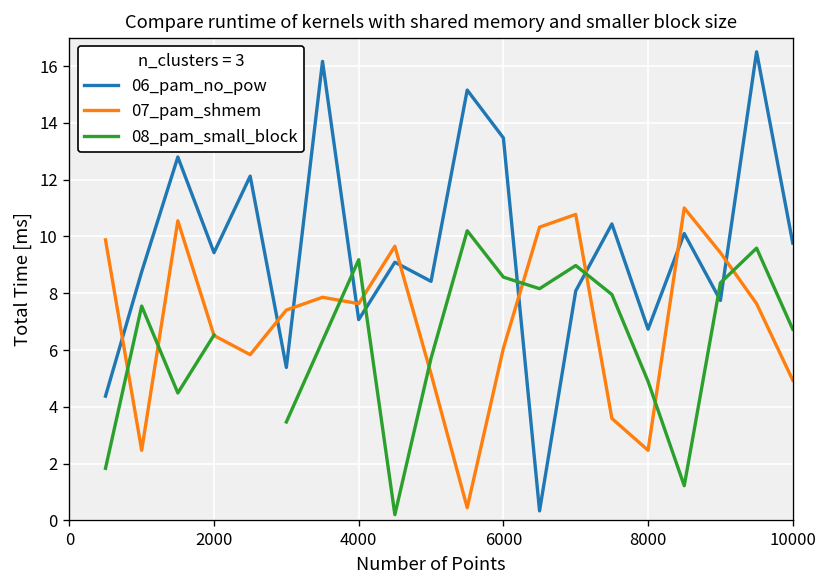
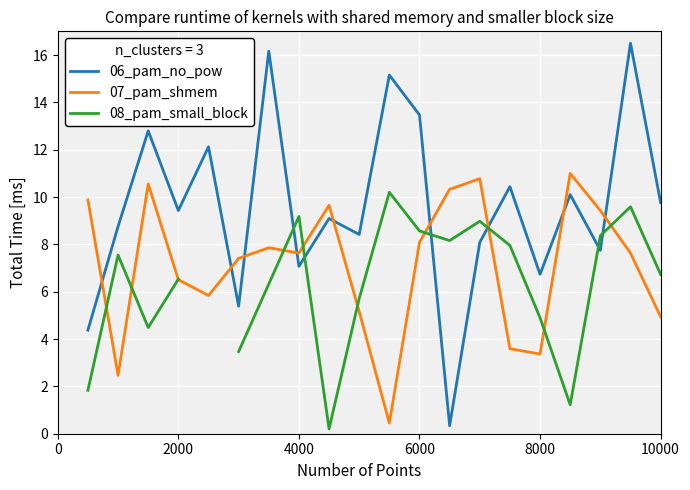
  {
    "06_pam_no_pow": {
      "2000": 9.4,
      "4000": 7.1,
      "6000": 13.5,
      "8000": 6.7,
      "10000": 9.8
    },
    "07_pam_shmem": {
      "4000": 7.6,
-     "6000": 6.1,
-     "8000": 2.5,
+     "6000": 8.1,
+     "8000": 3.4,
      "10000": 4.9
    },
    "08_pam_small_block": {
      "4000": 9.2,
      "6000": 8.6,
      "8000": 4.9,
      "10000": 6.7
    }
  }
